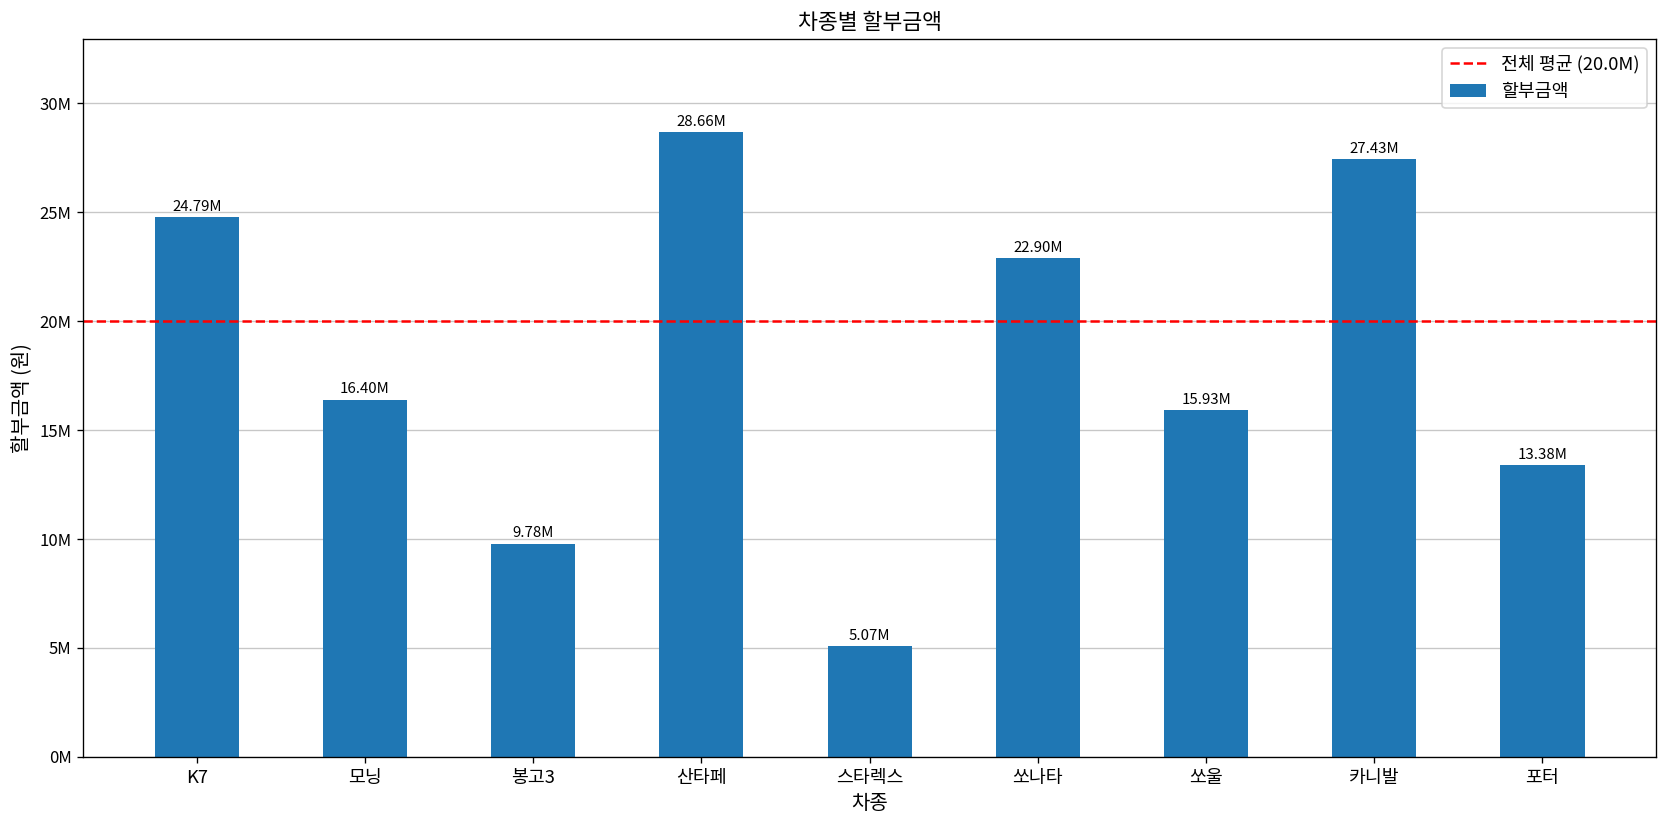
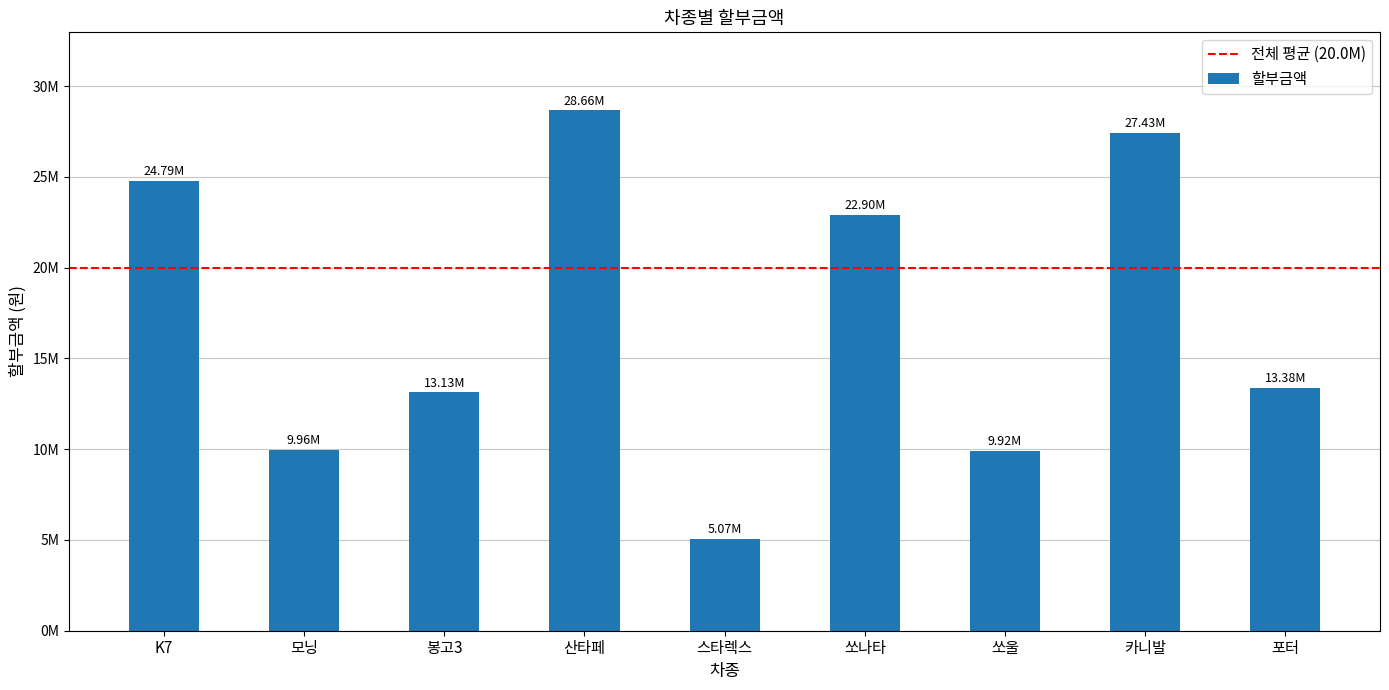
  {
    "K7": "24.79M",
-   "모닝": "16.40M",
-   "봉고3": "9.78M",
+   "모닝": "9.96M",
+   "봉고3": "13.13M",
    "산타페": "28.66M",
    "스타렉스": "5.07M",
    "쏘나타": "22.90M",
-   "쏘울": "15.93M",
+   "쏘울": "9.92M",
    "카니발": "27.43M",
    "포터": "13.38M"
  }
